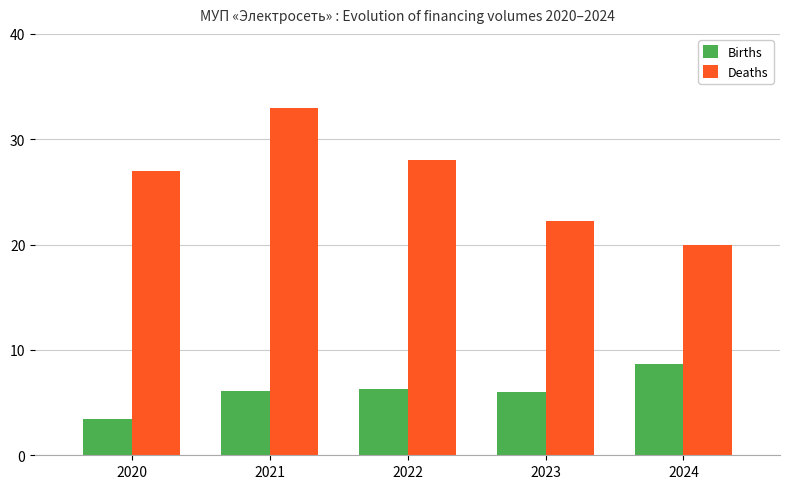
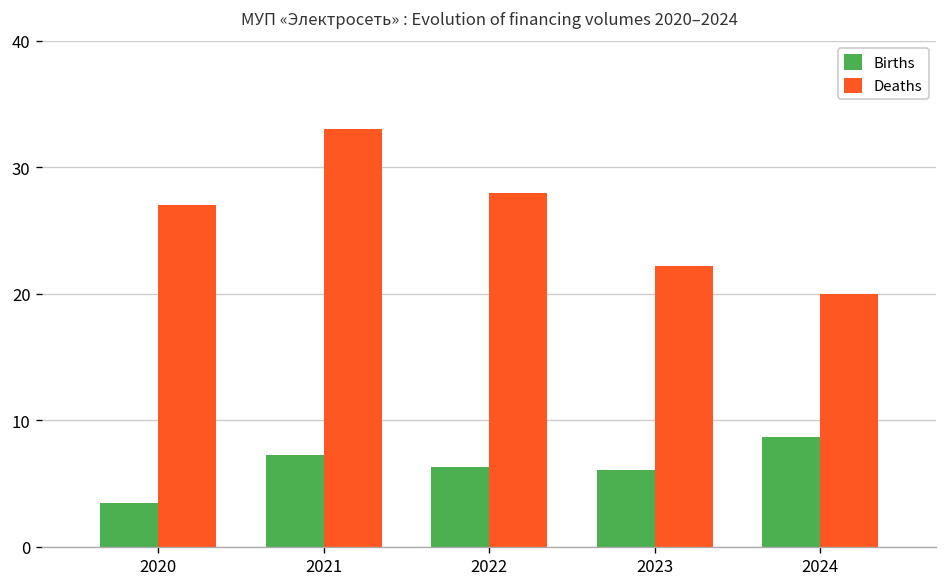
  {
    "Births": {
      "2020": 3.5,
-     "2021": 6.1,
+     "2021": 7.3,
      "2022": 6.3,
      "2023": 6.0,
      "2024": 8.6
    },
    "Deaths": {
      "2020": 27.0,
      "2021": 33.0,
      "2022": 28.0,
      "2023": 22.2,
      "2024": 20.0
    }
  }
